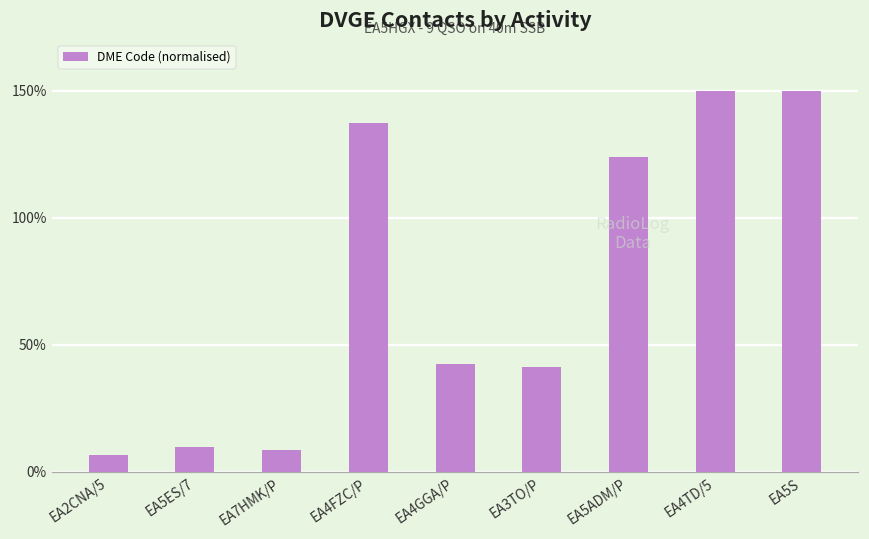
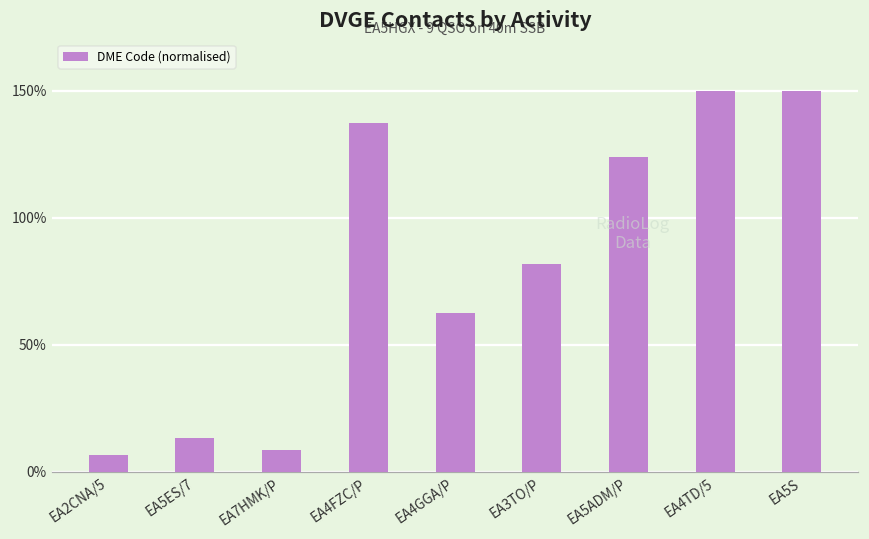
  {
    "EA2CNA/5": "7%",
-   "EA5ES/7": "10%",
+   "EA5ES/7": "13%",
    "EA7HMK/P": "9%",
    "EA4FZC/P": "137%",
-   "EA4GGA/P": "43%",
-   "EA3TO/P": "41%",
+   "EA4GGA/P": "62%",
+   "EA3TO/P": "82%",
    "EA5ADM/P": "124%",
    "EA4TD/5": "150%",
    "EA5S": "150%"
  }
